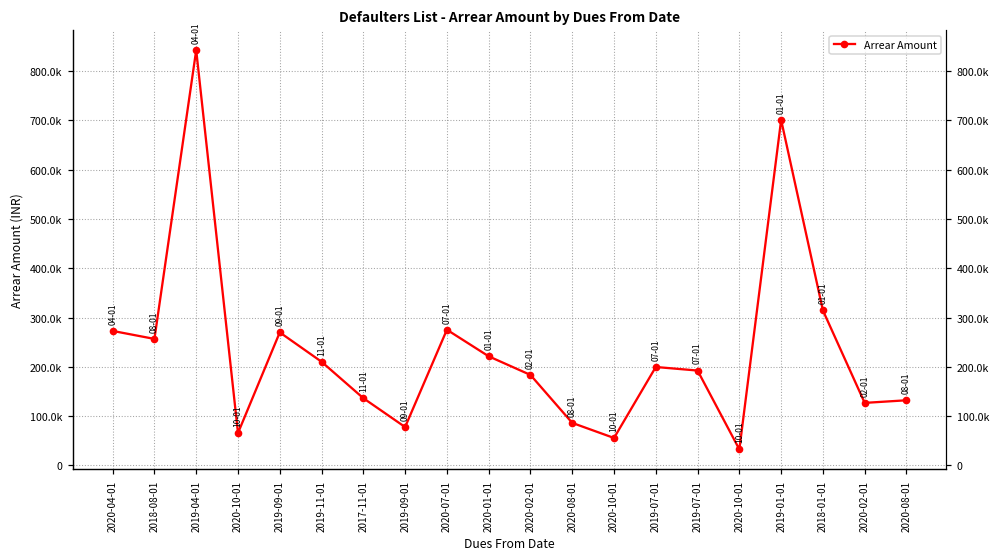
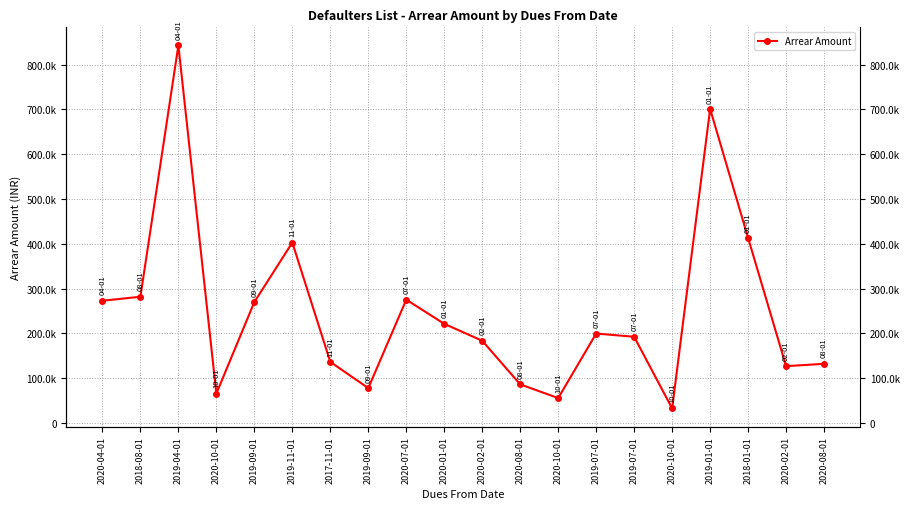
  {
-   "2018-08-01": 260000,
-   "2019-11-01": 210000,
-   "2018-01-01": 310000
+   "2018-08-01": 280000,
+   "2019-11-01": 400000,
+   "2018-01-01": 410000
  }
